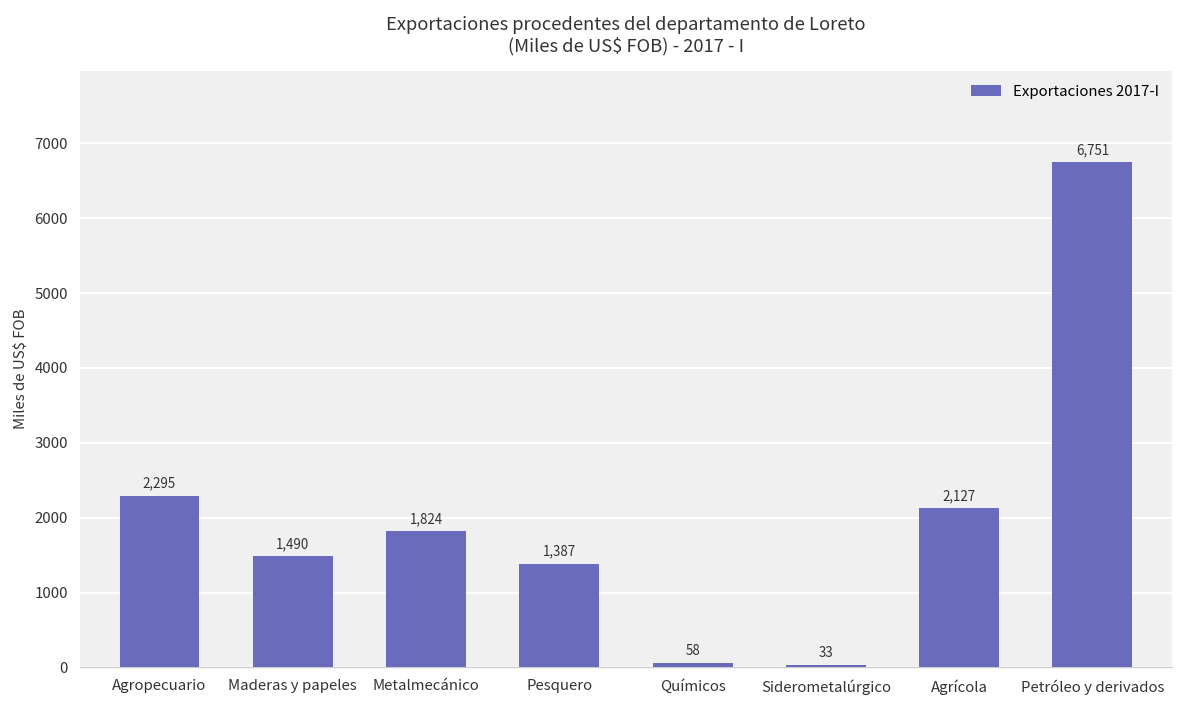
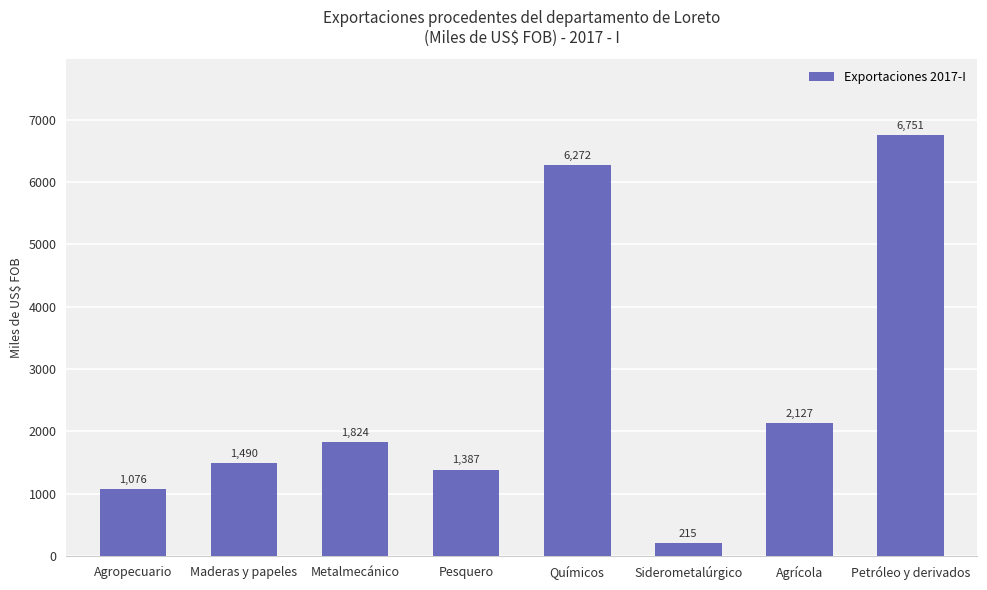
  {
-   "Agropecuario": "2,295",
+   "Agropecuario": "1,076",
    "Maderas y papeles": "1,490",
    "Metalmecánico": "1,824",
    "Pesquero": "1,387",
-   "Químicos": "58",
-   "Siderometalúrgico": "33",
+   "Químicos": "6,272",
+   "Siderometalúrgico": "215",
    "Agrícola": "2,127",
    "Petróleo y derivados": "6,751"
  }
